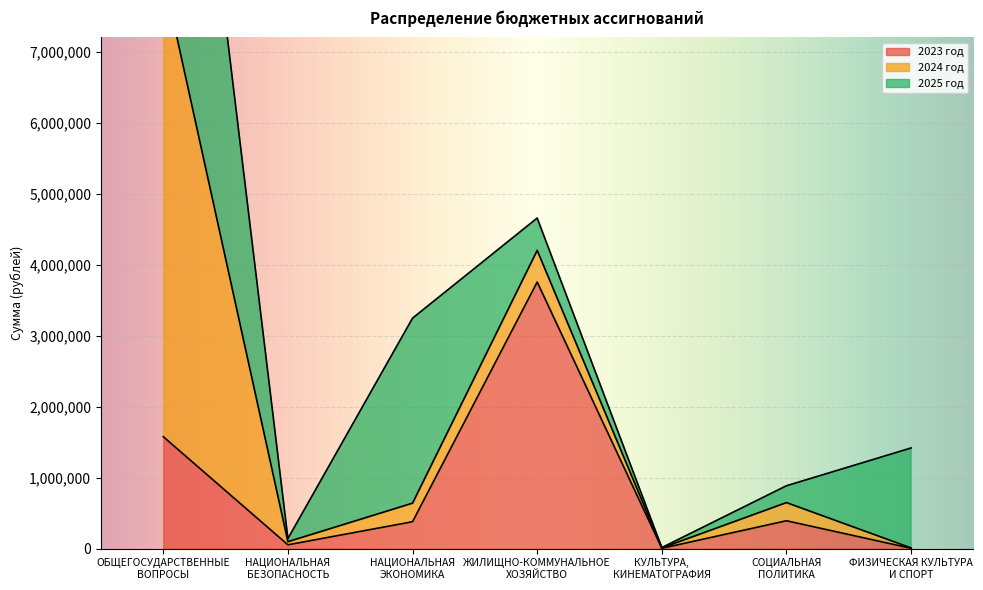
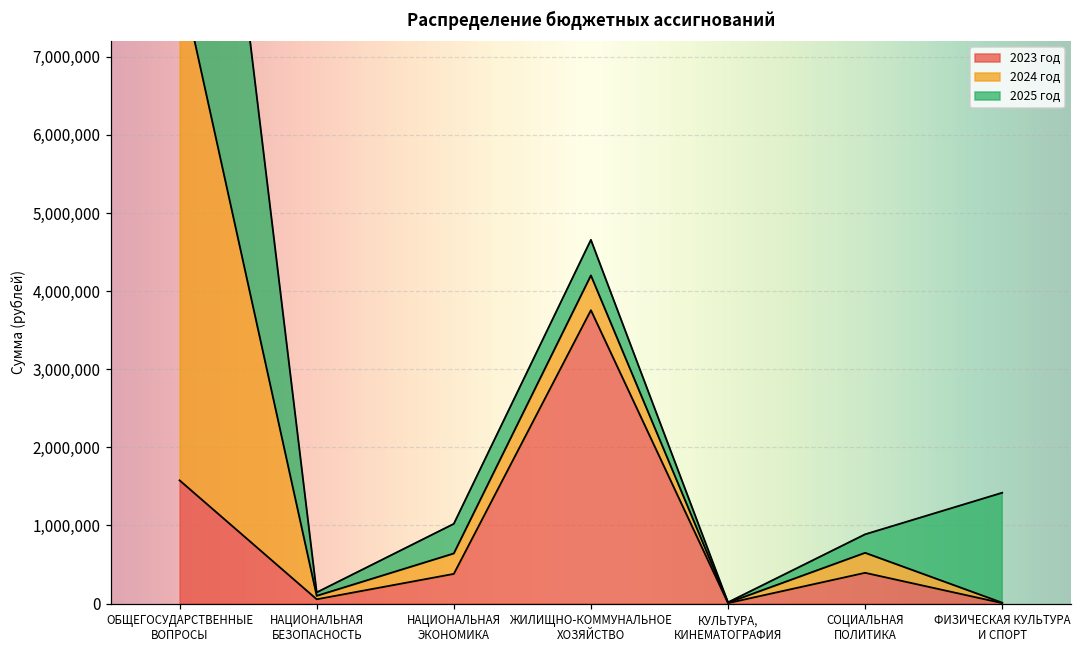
  {
    "2023 год": {
      "ОБЩЕГОСУДАРСТВЕННЫЕ ВОПРОСЫ": "1,600,000",
      "НАЦИОНАЛЬНАЯ БЕЗОПАСНОСТЬ": "100,000",
      "НАЦИОНАЛЬНАЯ ЭКОНОМИКА": "400,000",
      "ЖИЛИЩНО-КОММУНАЛЬНОЕ ХОЗЯЙСТВО": "3,800,000",
      "СОЦИАЛЬНАЯ ПОЛИТИКА": "400,000"
    },
    "2024 год": {
      "НАЦИОНАЛЬНАЯ БЕЗОПАСНОСТЬ": "0",
      "НАЦИОНАЛЬНАЯ ЭКОНОМИКА": "300,000",
      "ЖИЛИЩНО-КОММУНАЛЬНОЕ ХОЗЯЙСТВО": "400,000",
      "СОЦИАЛЬНАЯ ПОЛИТИКА": "300,000"
    },
    "2025 год": {
      "НАЦИОНАЛЬНАЯ БЕЗОПАСНОСТЬ": "0",
-     "НАЦИОНАЛЬНАЯ ЭКОНОМИКА": "2,600,000",
+     "НАЦИОНАЛЬНАЯ ЭКОНОМИКА": "400,000",
      "ЖИЛИЩНО-КОММУНАЛЬНОЕ ХОЗЯЙСТВО": "500,000",
      "СОЦИАЛЬНАЯ ПОЛИТИКА": "200,000",
      "ФИЗИЧЕСКАЯ КУЛЬТУРА И СПОРТ": "1,400,000"
    }
  }
